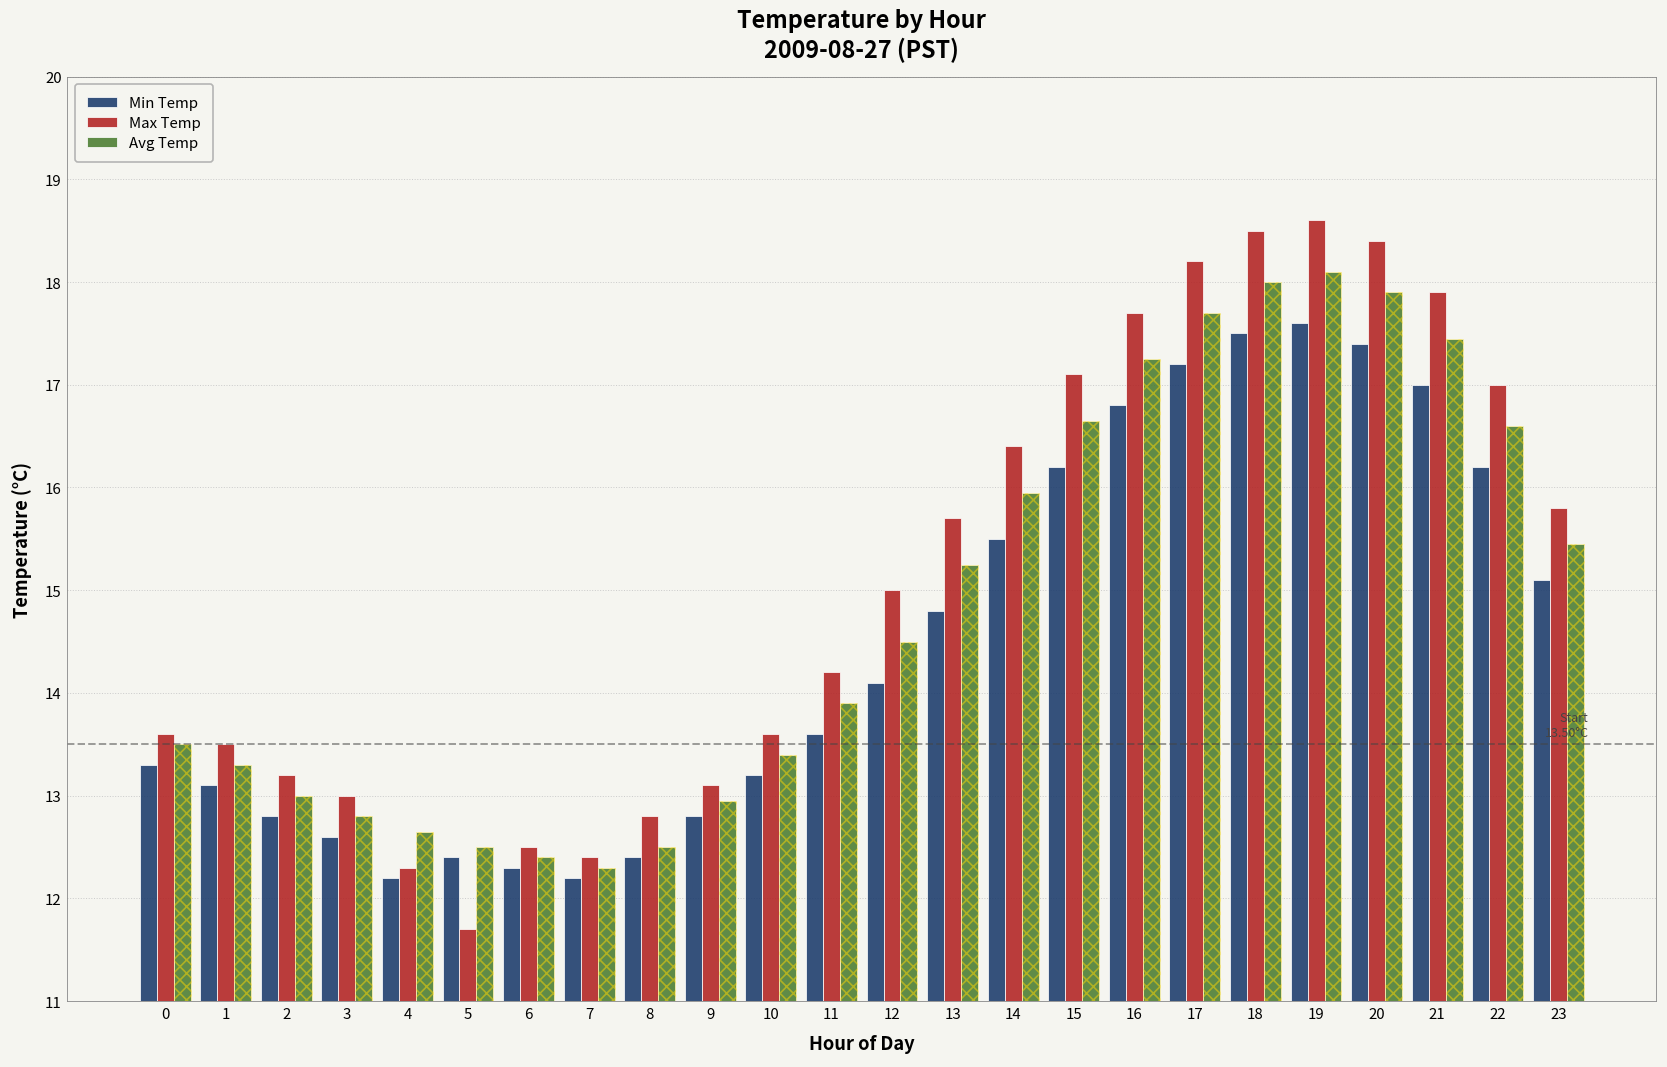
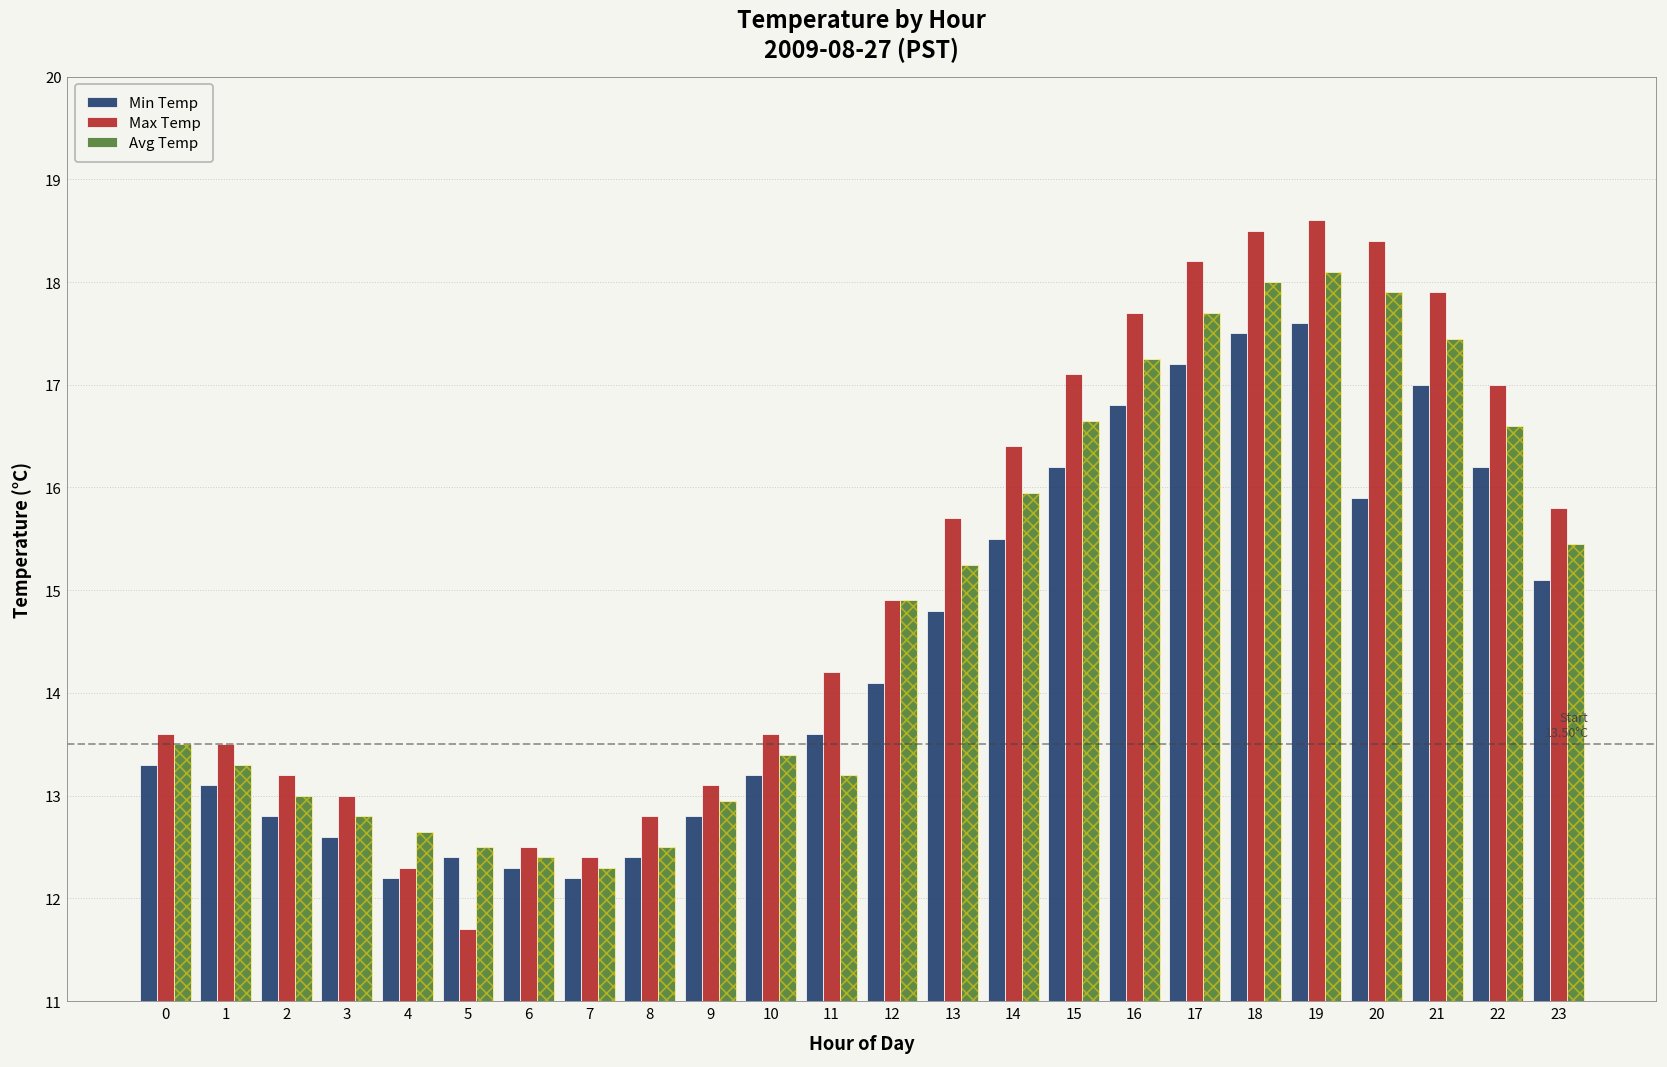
  {
    "Min Temp": {
      "0": 13.3,
      "1": 13.1,
      "2": 12.8,
      "3": 12.6,
      "4": 12.2,
      "5": 12.4,
      "6": 12.3,
      "7": 12.2,
      "8": 12.4,
      "9": 12.8,
      "10": 13.2,
      "11": 13.6,
      "12": 14.1,
      "13": 14.8,
      "14": 15.5,
      "15": 16.2,
      "16": 16.8,
      "17": 17.2,
      "18": 17.5,
      "19": 17.6,
-     "20": 17.4,
+     "20": 15.9,
      "21": 17.0,
      "22": 16.2,
      "23": 15.1
    },
    "Max Temp": {
      "0": 13.6,
      "1": 13.5,
      "2": 13.2,
      "3": 13.0,
      "4": 12.3,
      "5": 11.7,
      "6": 12.5,
      "7": 12.4,
      "8": 12.8,
      "9": 13.1,
      "10": 13.6,
      "11": 14.2,
-     "12": 15.0,
+     "12": 14.9,
      "13": 15.7,
      "14": 16.4,
      "15": 17.1,
      "16": 17.7,
      "17": 18.2,
      "18": 18.5,
      "19": 18.6,
      "20": 18.4,
      "21": 17.9,
      "22": 17.0
    },
    "Avg Temp": {
      "0": 13.5,
      "1": 13.3,
      "2": 13.0,
      "3": 12.8,
      "4": 12.7,
      "5": 12.5,
      "6": 12.4,
      "7": 12.3,
      "8": 12.5,
      "9": 13.0,
      "10": 13.4,
-     "11": 13.9,
-     "12": 14.5,
+     "11": 13.2,
+     "12": 14.9,
      "13": 15.3,
      "14": 16.0,
      "15": 16.7,
      "16": 17.3,
      "17": 17.7,
      "18": 18.0,
      "19": 18.1,
      "20": 17.9,
      "21": 17.5,
      "22": 16.6,
      "23": 15.5
    }
  }
